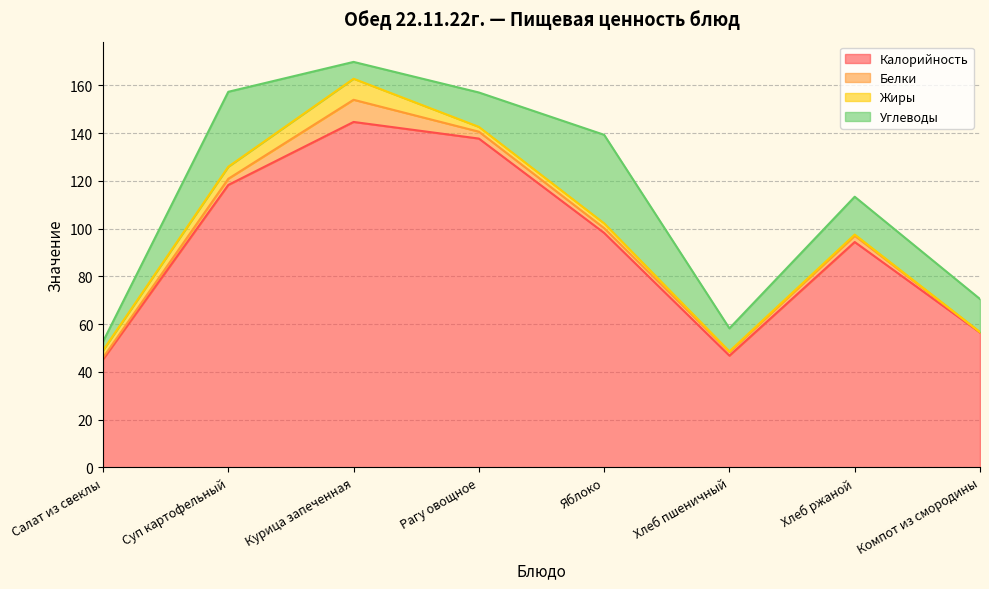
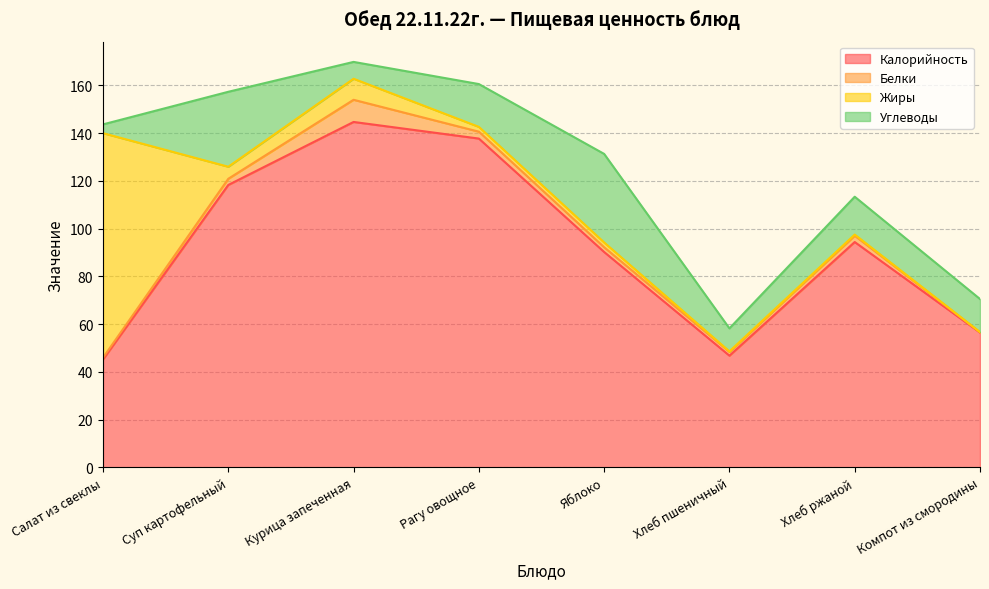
  {
    "Калорийность": {
      "Суп картофельный": 118,
      "Курица запеченная": 145,
      "Рагу овощное": 138,
-     "Яблоко": 98,
+     "Яблоко": 90,
      "Хлеб пшеничный": 47,
      "Хлеб ржаной": 94
    },
    "Белки": {
      "Суп картофельный": 3,
      "Курица запеченная": 9,
      "Рагу овощное": 3,
      "Яблоко": 2
    },
    "Жиры": {
-     "Салат из свеклы": 3,
+     "Салат из свеклы": 94,
      "Суп картофельный": 5,
      "Курица запеченная": 9,
      "Рагу овощное": 2,
      "Яблоко": 2
    },
    "Углеводы": {
      "Салат из свеклы": 4,
      "Суп картофельный": 31,
      "Курица запеченная": 7,
-     "Рагу овощное": 14,
+     "Рагу овощное": 18,
      "Яблоко": 37,
      "Хлеб пшеничный": 10,
      "Хлеб ржаной": 16,
      "Компот из смородины": 14
    }
  }
